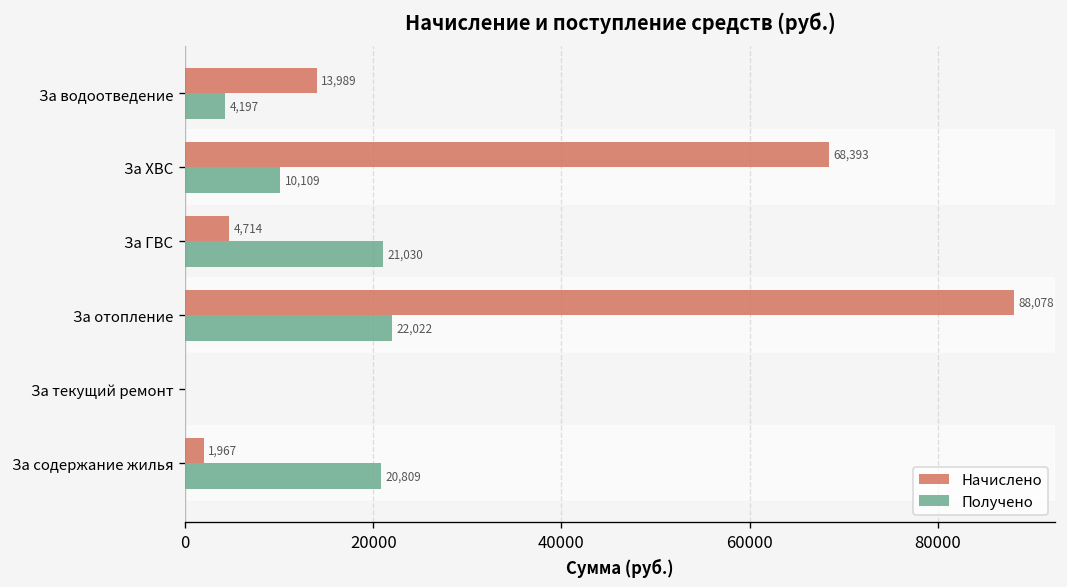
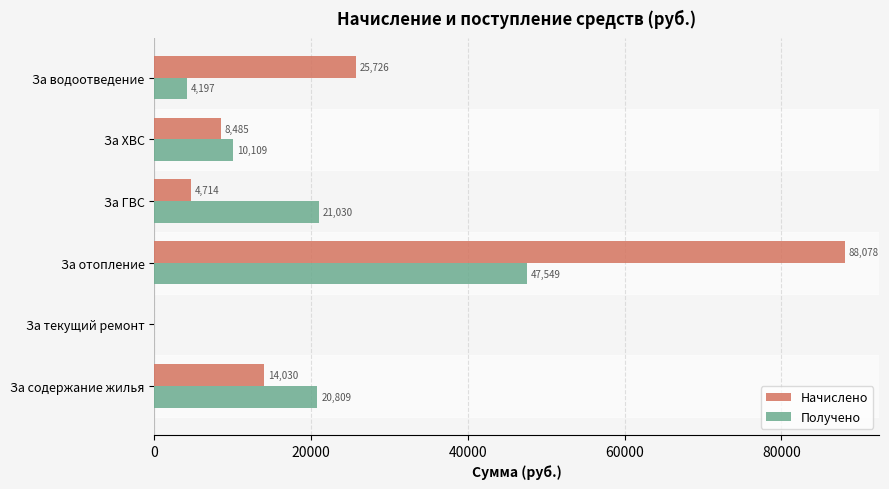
  {
    "Начислено": {
-     "За водоотведение": "13,989",
-     "За ХВС": "68,393",
+     "За водоотведение": "25,726",
+     "За ХВС": "8,485",
      "За ГВС": "4,714",
      "За отопление": "88,078",
-     "За содержание жилья": "1,967"
+     "За содержание жилья": "14,030"
    },
    "Получено": {
      "За водоотведение": "4,197",
      "За ХВС": "10,109",
      "За ГВС": "21,030",
-     "За отопление": "22,022",
+     "За отопление": "47,549",
      "За содержание жилья": "20,809"
    }
  }
